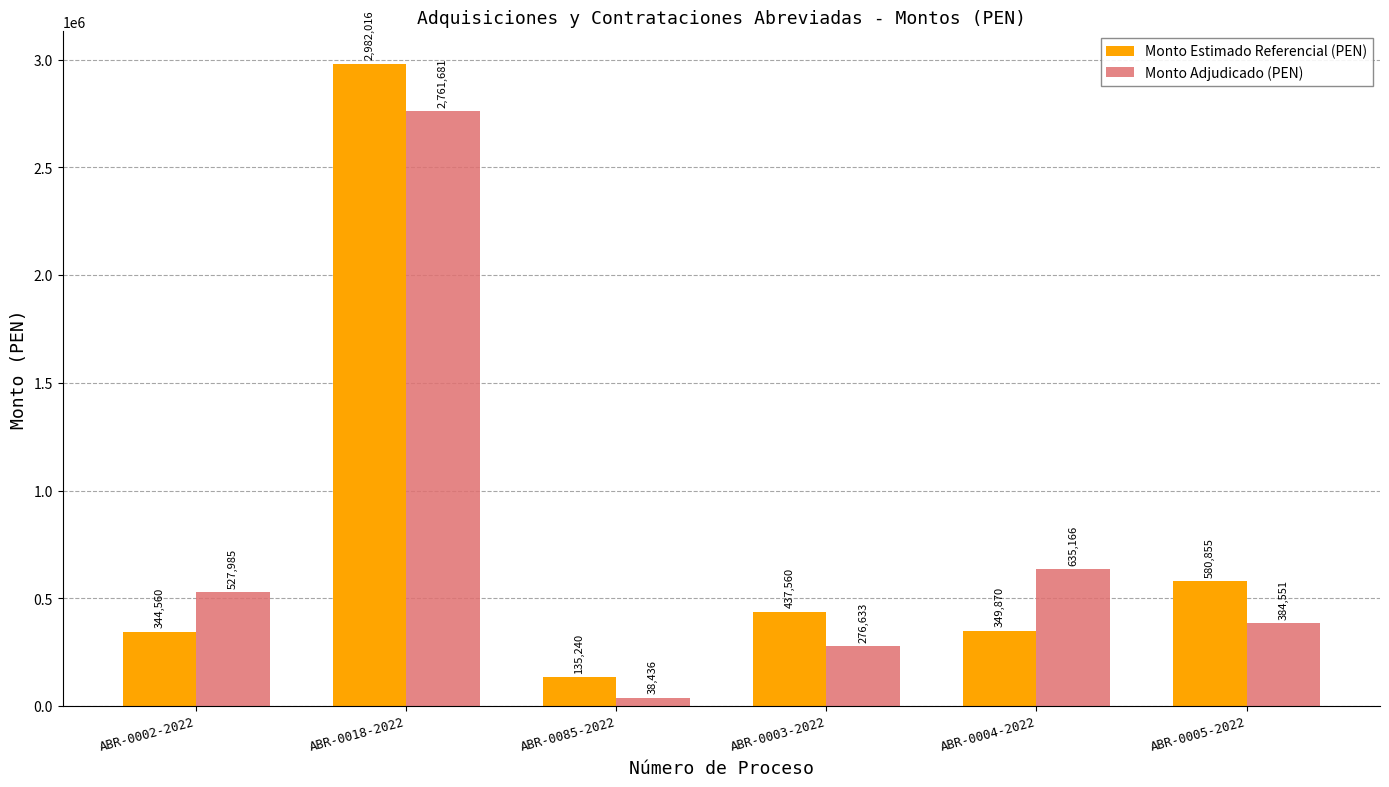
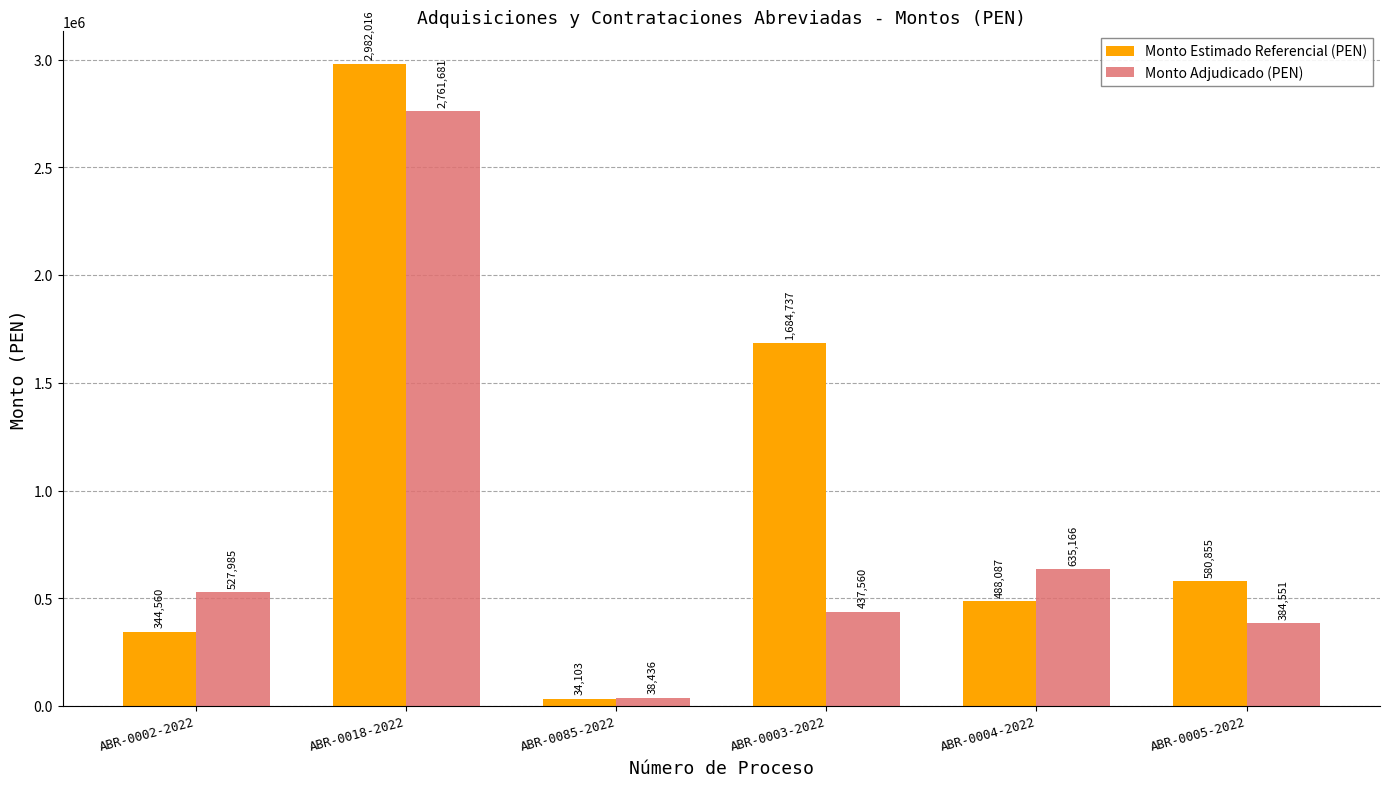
  {
    "Monto Estimado Referencial (PEN)": {
      "ABR-0002-2022": "344,560",
      "ABR-0018-2022": "2,982,016",
-     "ABR-0085-2022": "135,240",
-     "ABR-0003-2022": "437,560",
-     "ABR-0004-2022": "349,870",
+     "ABR-0085-2022": "34,103",
+     "ABR-0003-2022": "1,684,737",
+     "ABR-0004-2022": "488,087",
      "ABR-0005-2022": "580,855"
    },
    "Monto Adjudicado (PEN)": {
      "ABR-0002-2022": "527,985",
      "ABR-0018-2022": "2,761,681",
      "ABR-0085-2022": "38,436",
-     "ABR-0003-2022": "276,633",
+     "ABR-0003-2022": "437,560",
      "ABR-0004-2022": "635,166",
      "ABR-0005-2022": "384,551"
    }
  }
